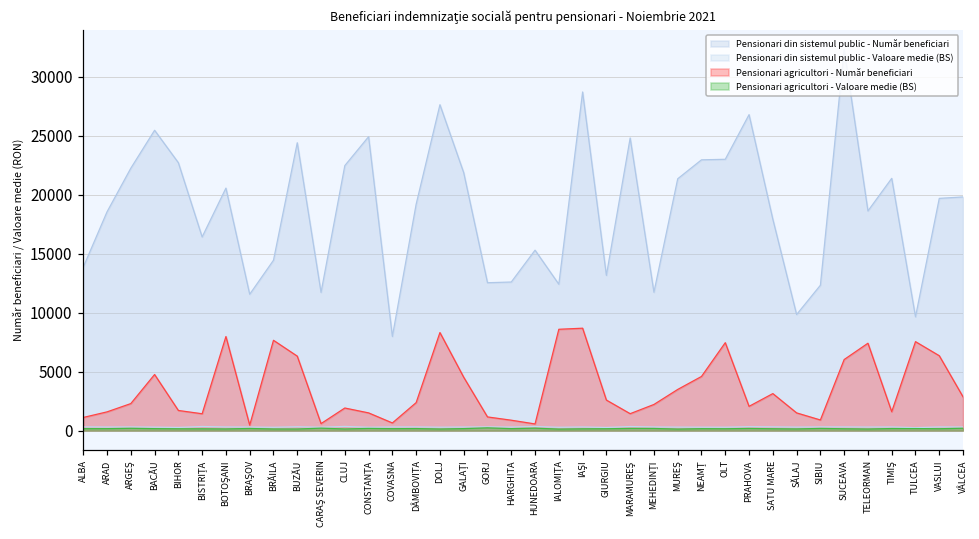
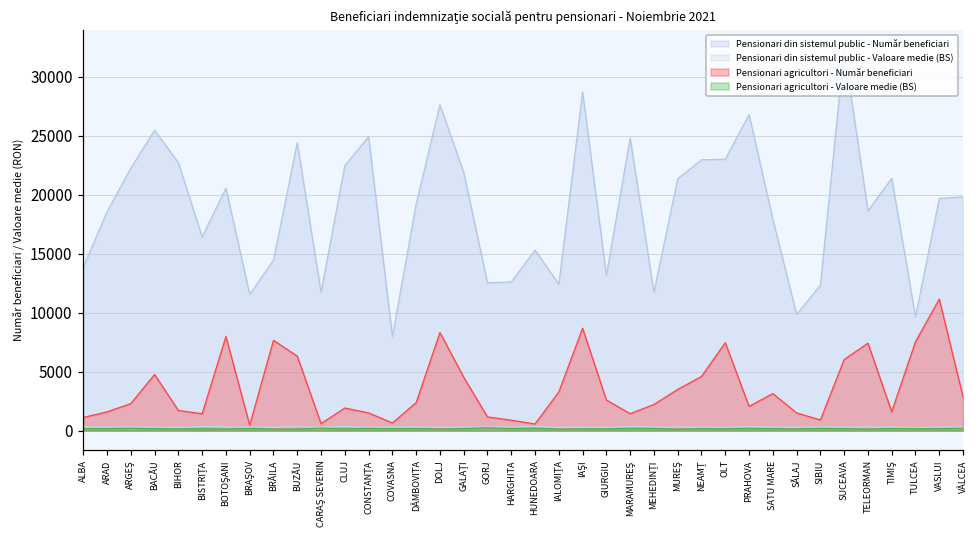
  {
    "Pensionari agricultori - Număr beneficiari": {
      "ALBA": 1100,
      "ARAD": 1600,
      "ARGEŞ": 2300,
      "BACĂU": 4800,
      "BIHOR": 1700,
      "BISTRIŢA": 1400,
      "BOTOŞANI": 8000,
      "BRĂILA": 7700,
      "BUZĂU": 6300,
      "CARAŞ SEVERIN": 600,
      "CLUJ": 1900,
      "CONSTANŢA": 1500,
      "COVASNA": 600,
      "DÂMBOVIȚA": 2400,
      "DOLJ": 8300,
      "GALAŢI": 4500,
      "GORJ": 1200,
      "HARGHITA": 900,
-     "IALOMIŢA": 8600,
+     "IALOMIŢA": 3300,
      "IAŞI": 8700,
      "GIURGIU": 2600,
      "MARAMUREŞ": 1400,
      "MEHEDINŢI": 2200,
      "MUREŞ": 3500,
      "NEAMŢ": 4600,
      "OLT": 7500,
      "PRAHOVA": 2100,
      "SATU MARE": 3100,
      "SĂLAJ": 1500,
      "SIBIU": 900,
      "SUCEAVA": 6000,
      "TELEORMAN": 7400,
      "TIMIŞ": 1600,
      "TULCEA": 7500,
-     "VASLUI": 6300,
+     "VASLUI": 11100,
      "VÂLCEA": 2900
    }
  }
